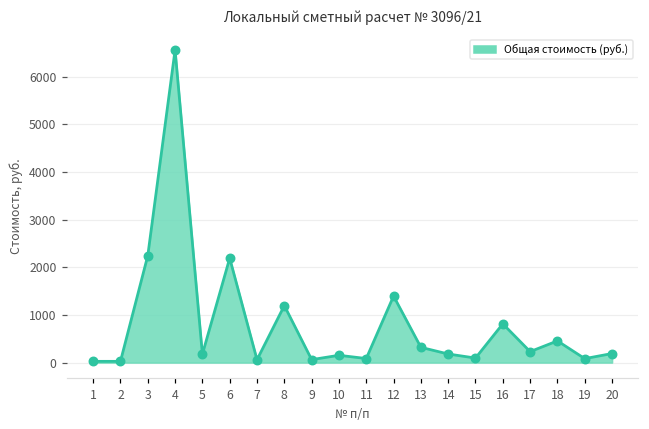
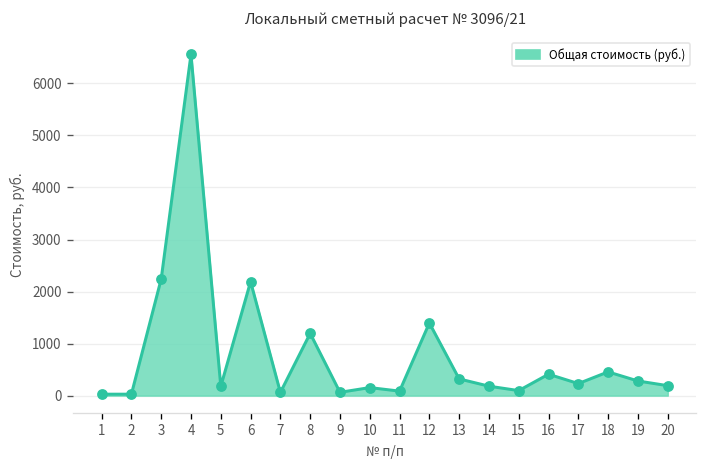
  {
    "1": 0,
    "2": 0,
    "3": 2200,
    "4": 6600,
    "5": 200,
    "6": 2200,
    "7": 100,
    "8": 1200,
    "9": 100,
    "10": 200,
    "11": 100,
    "12": 1400,
    "13": 300,
    "14": 200,
    "15": 100,
-   "16": 800,
+   "16": 400,
    "17": 200,
    "18": 500,
-   "19": 100,
+   "19": 300,
    "20": 200
  }
